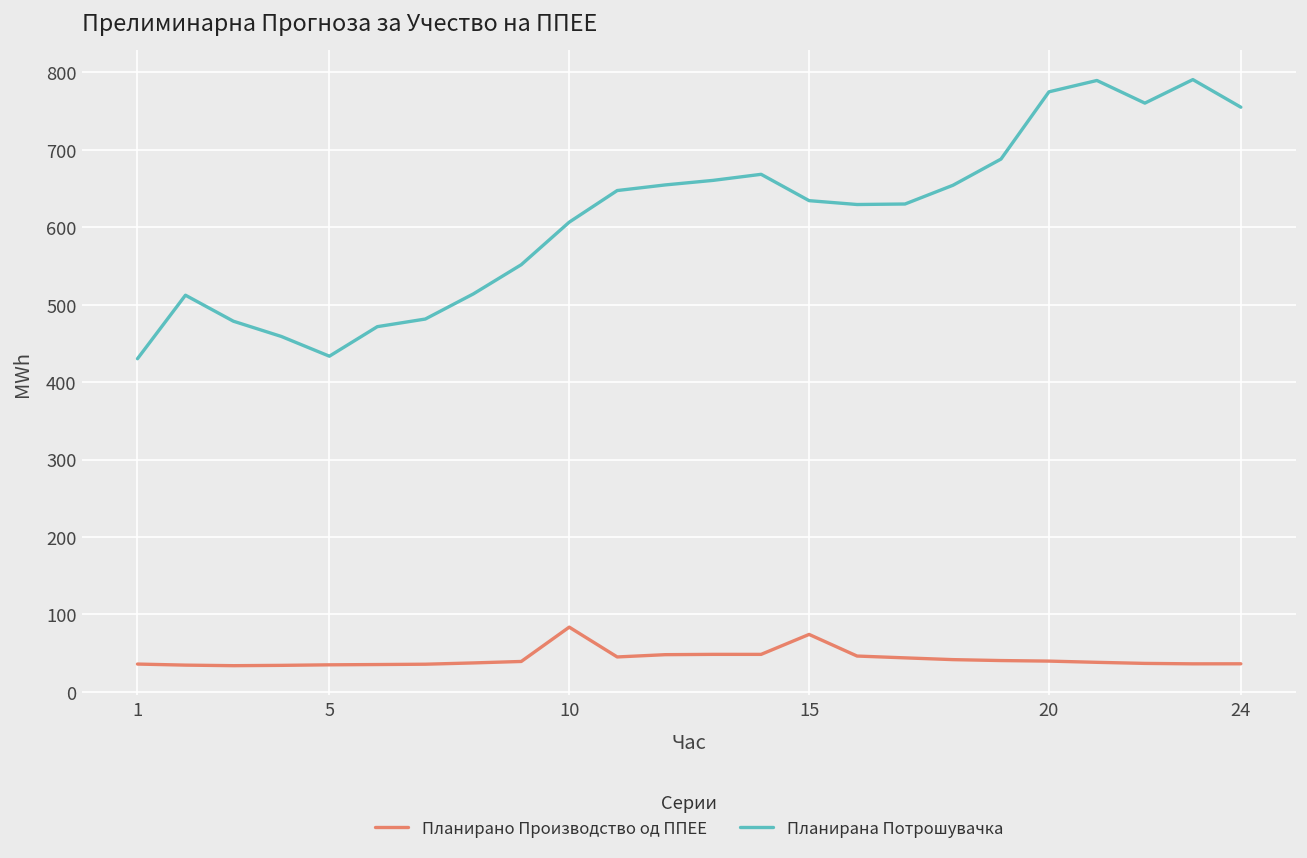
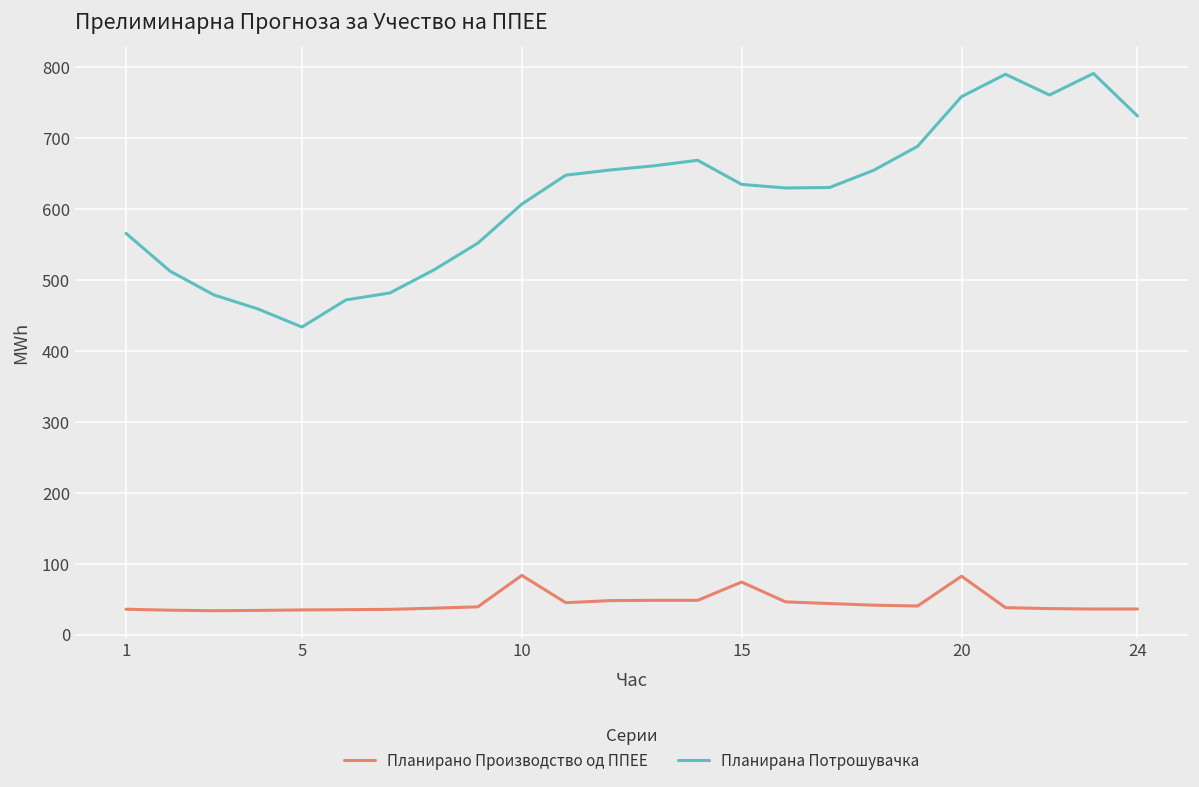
  {
    "Планирано Производство од ППЕЕ": {
      "1": 40,
      "5": 30,
      "10": 80,
      "15": 70,
-     "20": 40,
+     "20": 80,
      "24": 40
    },
    "Планирана Потрошувачка": {
-     "1": 430,
+     "1": 570,
      "5": 430,
      "10": 610,
      "15": 630,
-     "20": 770,
-     "24": 760
+     "20": 760,
+     "24": 730
    }
  }
